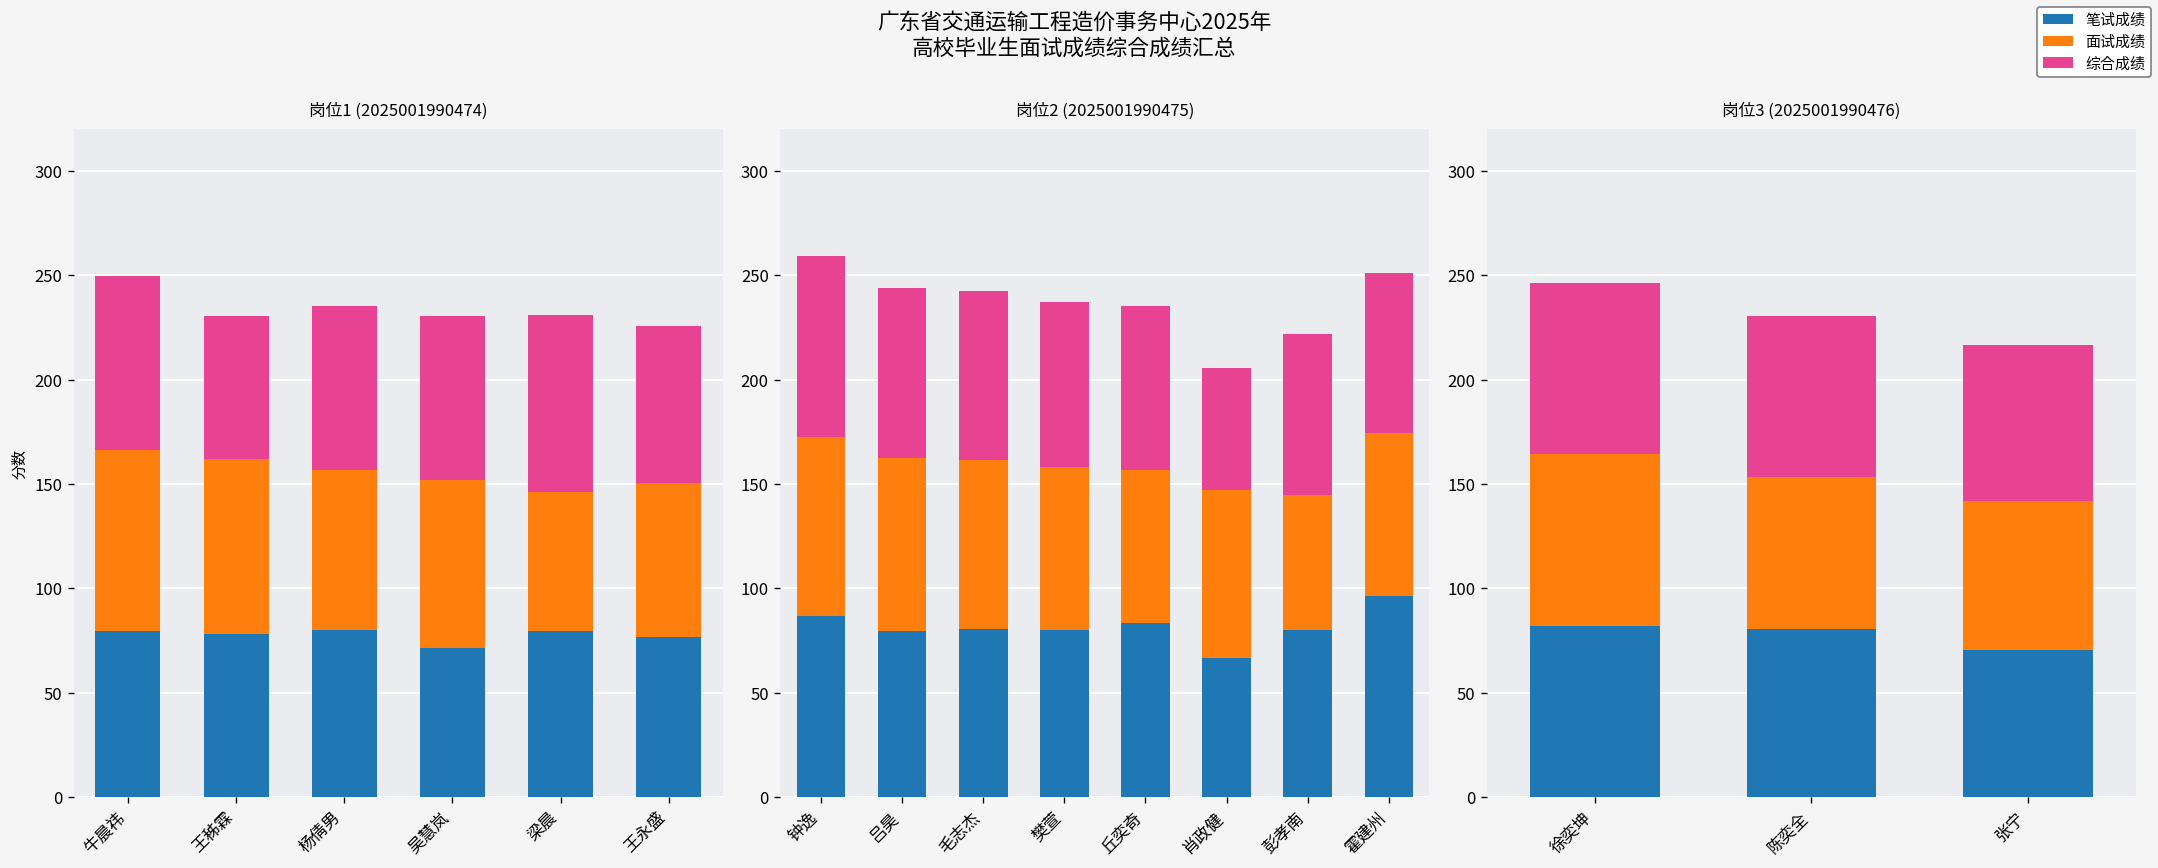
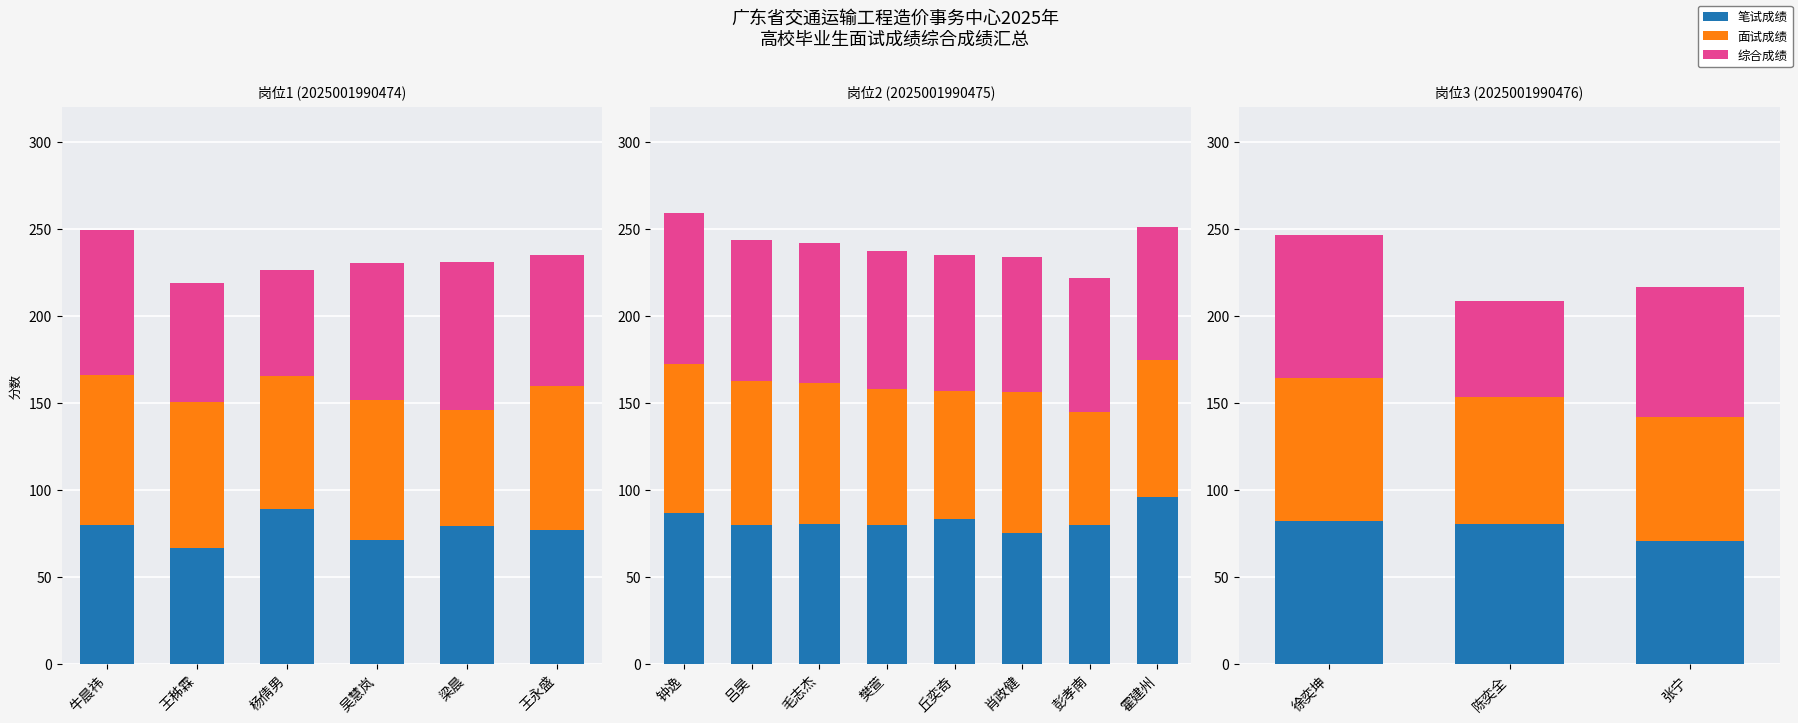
  {
    "岗位1 (2025001990474)": {
      "笔试成绩": {
        "牛晨祎": 80,
-       "王秭霖": 78,
-       "杨倩男": 80,
+       "王秭霖": 67,
+       "杨倩男": 89,
        "吴慧岚": 72,
        "梁晨": 79,
        "王永盛": 77
      },
      "面试成绩": {
        "牛晨祎": 87,
        "王秭霖": 84,
        "杨倩男": 77,
        "吴慧岚": 80,
        "梁晨": 67,
-       "王永盛": 74
+       "王永盛": 83
      },
      "综合成绩": {
        "牛晨祎": 83,
        "王秭霖": 68,
-       "杨倩男": 78,
+       "杨倩男": 61,
        "吴慧岚": 78,
        "梁晨": 85,
        "王永盛": 75
      }
    },
    "岗位2 (2025001990475)": {
      "笔试成绩": {
        "钟逸": 87,
        "吕昊": 80,
        "毛志杰": 80,
        "樊萱": 80,
        "丘奕奇": 83,
-       "肖政健": 67,
+       "肖政健": 75,
        "彭孝南": 80,
        "霍建州": 96
      },
      "面试成绩": {
        "钟逸": 86,
        "吕昊": 83,
        "毛志杰": 81,
        "樊萱": 78,
        "丘奕奇": 73,
        "肖政健": 81,
        "彭孝南": 65,
        "霍建州": 78
      },
      "综合成绩": {
        "钟逸": 86,
        "吕昊": 81,
        "毛志杰": 81,
        "樊萱": 79,
        "丘奕奇": 78,
-       "肖政健": 58,
+       "肖政健": 78,
        "彭孝南": 77,
        "霍建州": 76
      }
    },
    "岗位3 (2025001990476)": {
      "笔试成绩": {
        "徐奕坤": 82,
        "陈奕全": 80,
        "张宁": 71
      },
      "面试成绩": {
        "徐奕坤": 82,
        "陈奕全": 73,
        "张宁": 71
      },
      "综合成绩": {
        "徐奕坤": 82,
-       "陈奕全": 77,
+       "陈奕全": 55,
        "张宁": 75
      }
    }
  }
